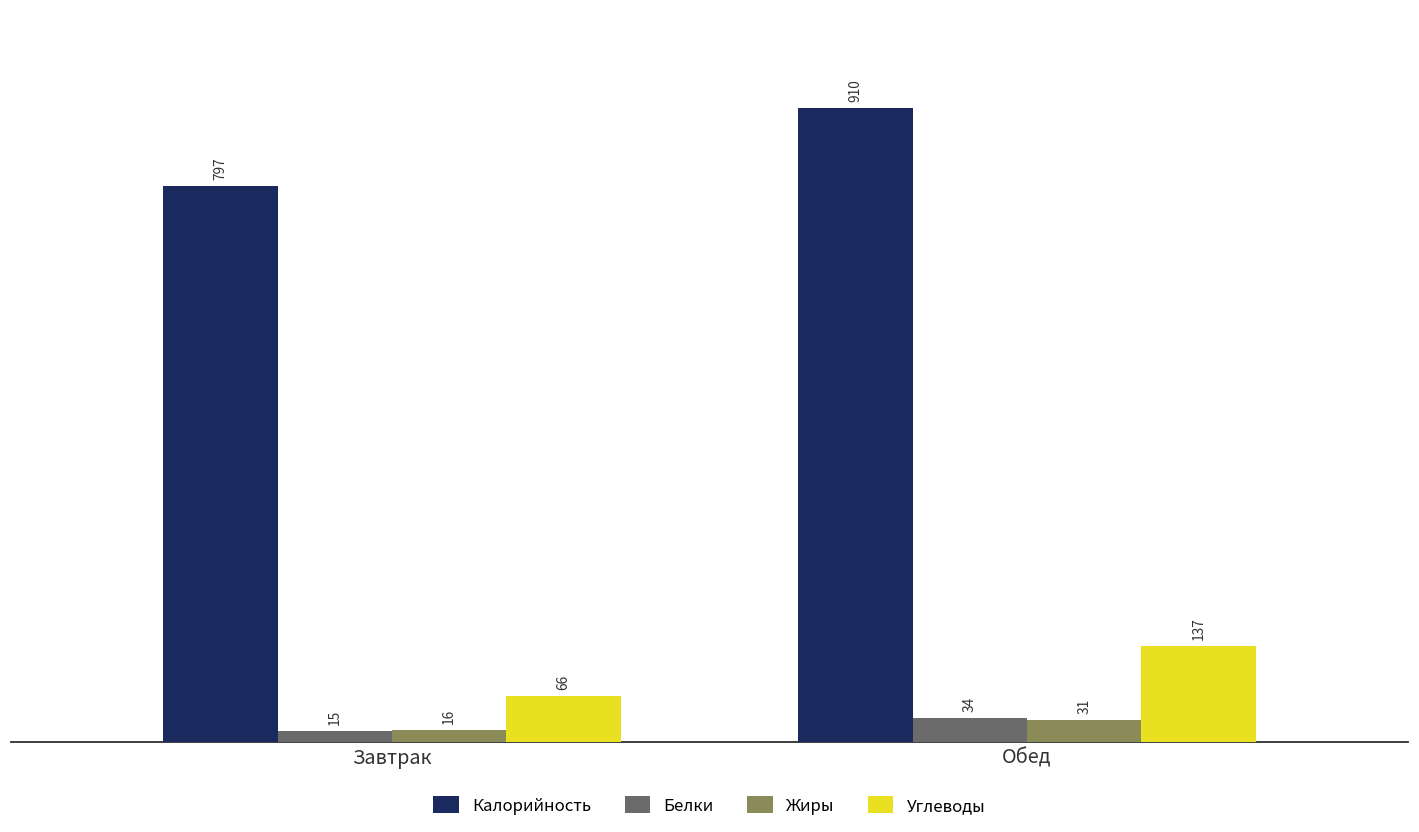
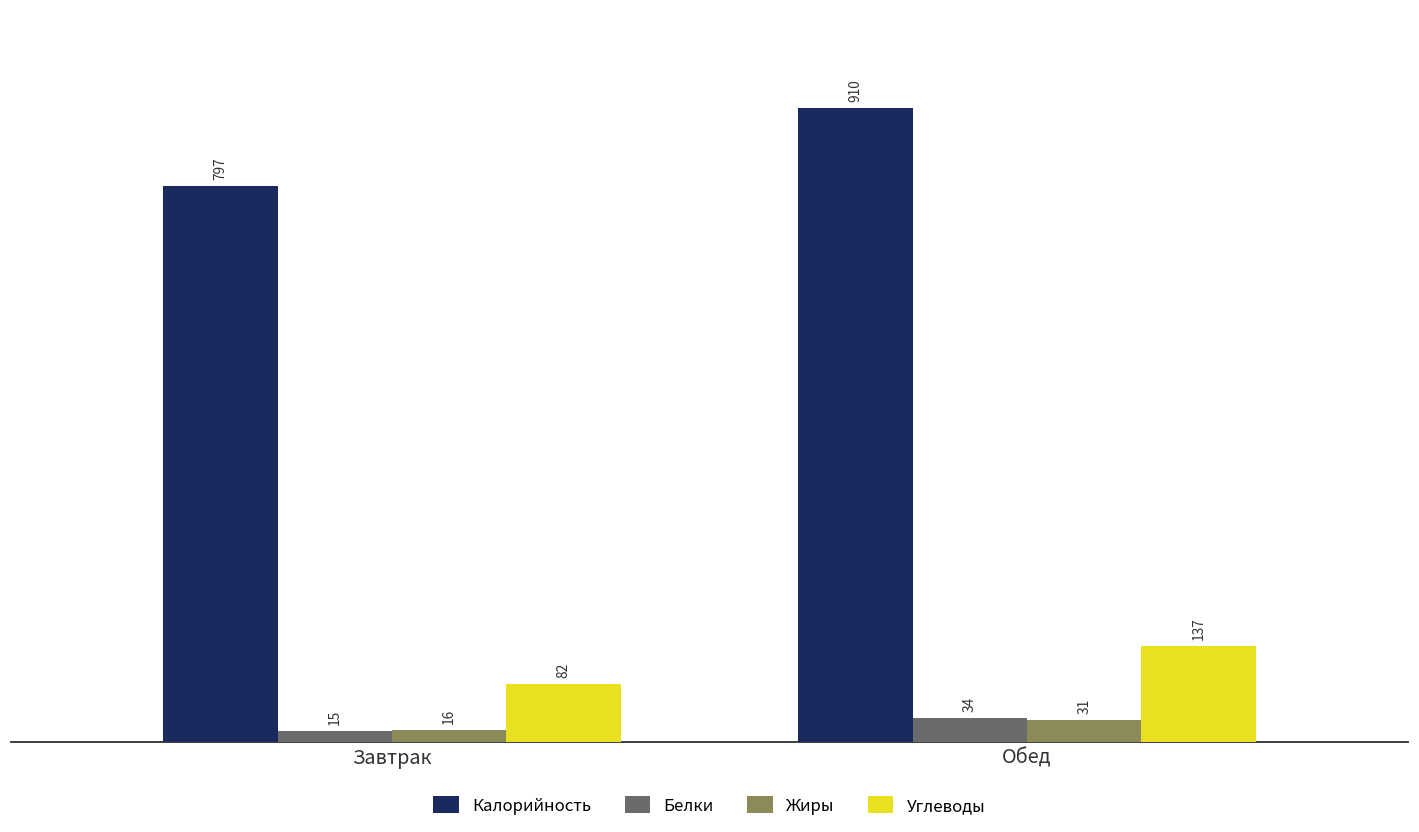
  {
    "Калорийность": {
      "Завтрак": 797,
      "Обед": 910
    },
    "Углеводы": {
-     "Завтрак": 66,
+     "Завтрак": 82,
      "Обед": 137
    }
  }
